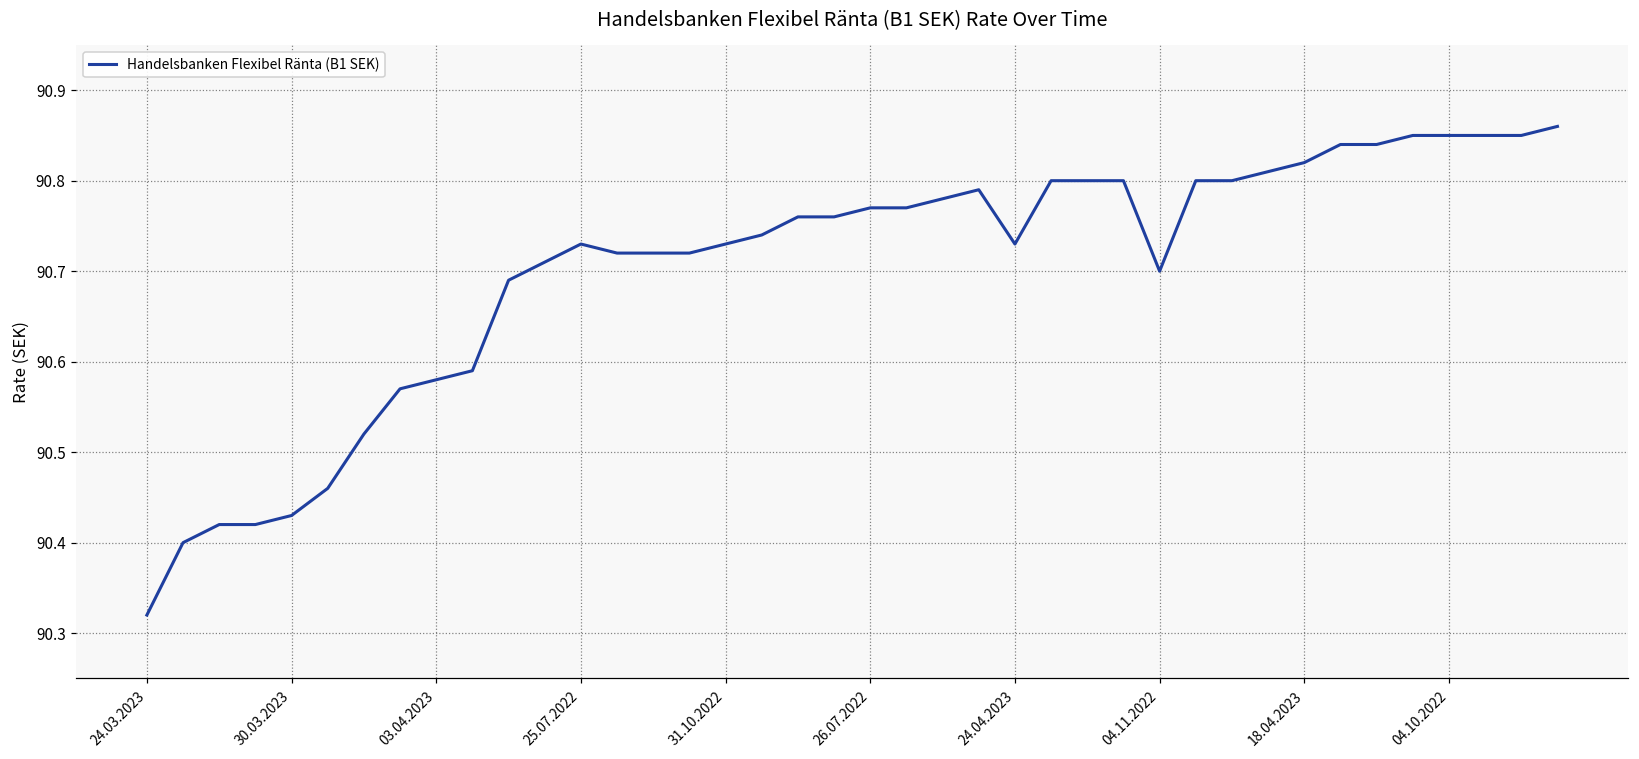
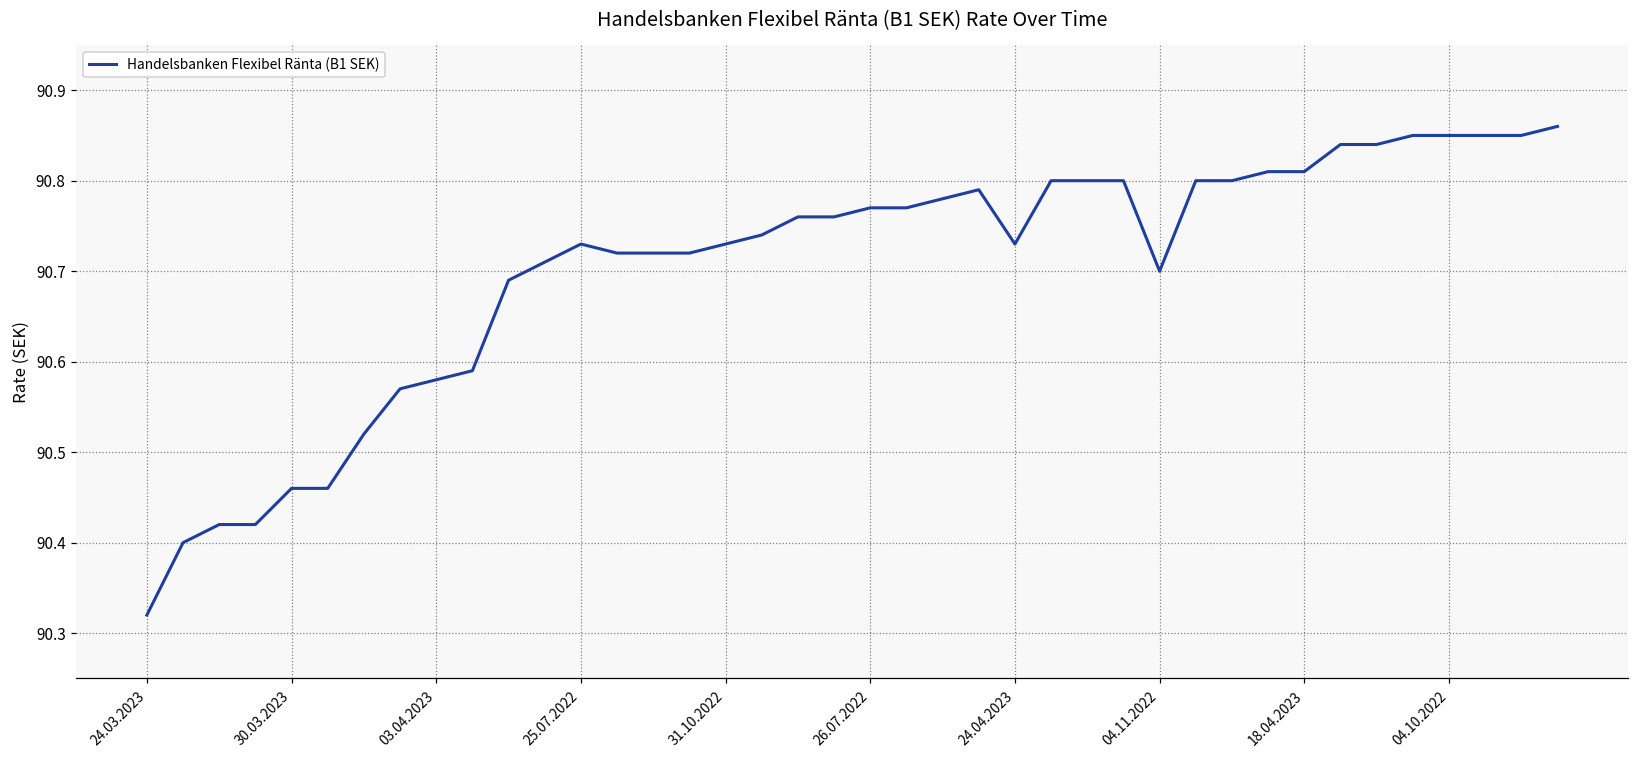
  {
    "24.03.2023": 90.32,
-   "30.03.2023": 90.43,
+   "30.03.2023": 90.46,
    "03.04.2023": 90.58,
    "25.07.2022": 90.73,
    "31.10.2022": 90.73,
    "26.07.2022": 90.77,
    "24.04.2023": 90.73,
    "04.11.2022": 90.70,
-   "18.04.2023": 90.82,
+   "18.04.2023": 90.81,
    "04.10.2022": 90.85
  }
